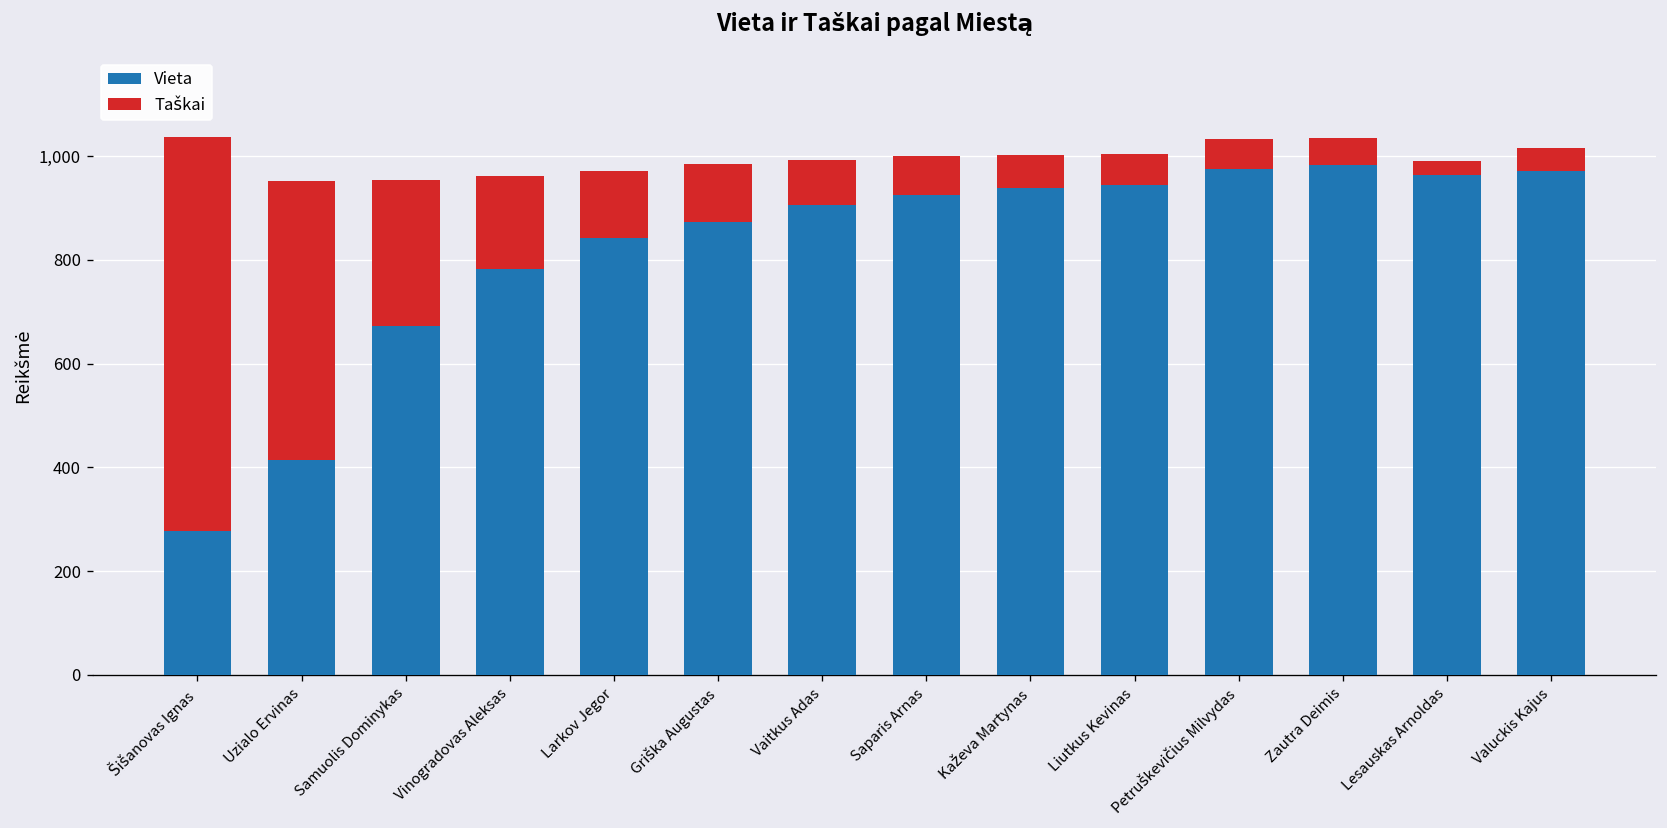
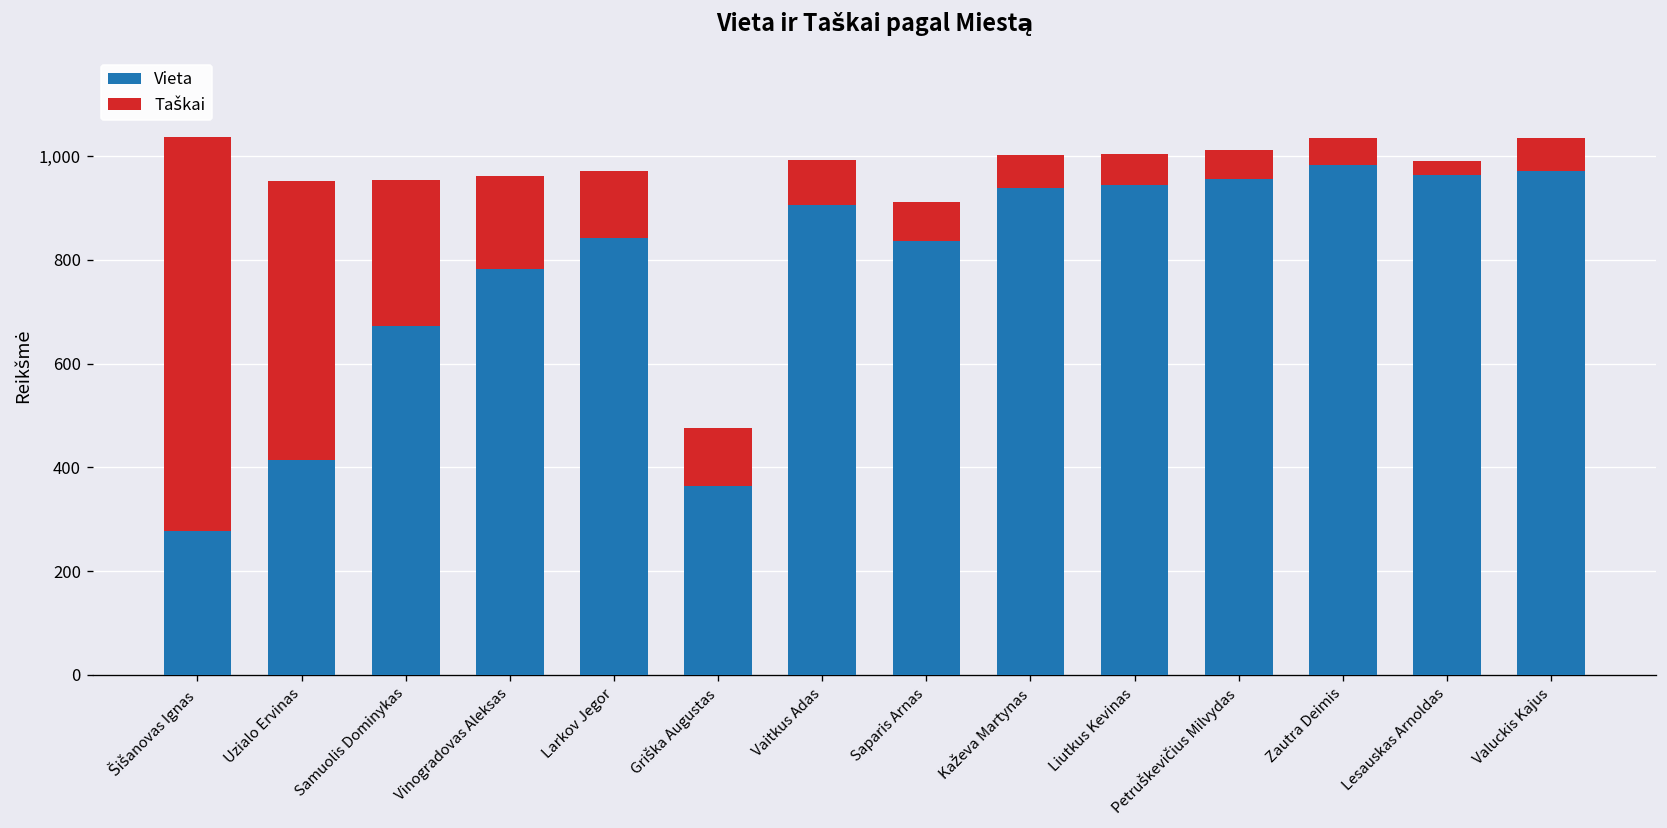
  {
    "Vieta": {
      "Šišanovas Ignas": 280,
      "Uzialo Ervinas": 420,
      "Samuolis Dominykas": 670,
      "Vinogradovas Aleksas": 780,
      "Larkov Jegor": 840,
-     "Griška Augustas": 870,
+     "Griška Augustas": 360,
      "Vaitkus Adas": 910,
-     "Saparis Arnas": 930,
+     "Saparis Arnas": 840,
      "Kaževa Martynas": 940,
      "Liutkus Kevinas": 940,
-     "Petruškevičius Milvydas": 980,
+     "Petruškevičius Milvydas": 960,
      "Zautra Deimis": 980,
      "Lesauskas Arnoldas": 960,
      "Valuckis Kajus": 970
    },
    "Taškai": {
      "Šišanovas Ignas": 760,
      "Uzialo Ervinas": 540,
      "Samuolis Dominykas": 280,
      "Vinogradovas Aleksas": 180,
      "Larkov Jegor": 130,
      "Griška Augustas": 110,
      "Vaitkus Adas": 90,
      "Saparis Arnas": 80,
      "Kaževa Martynas": 60,
      "Liutkus Kevinas": 60,
      "Petruškevičius Milvydas": 60,
      "Zautra Deimis": 50,
      "Lesauskas Arnoldas": 30,
-     "Valuckis Kajus": 40
+     "Valuckis Kajus": 60
    }
  }
